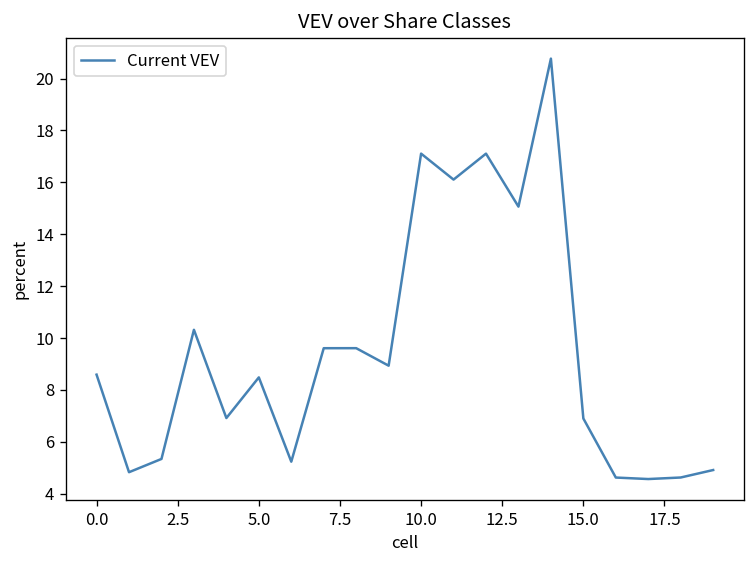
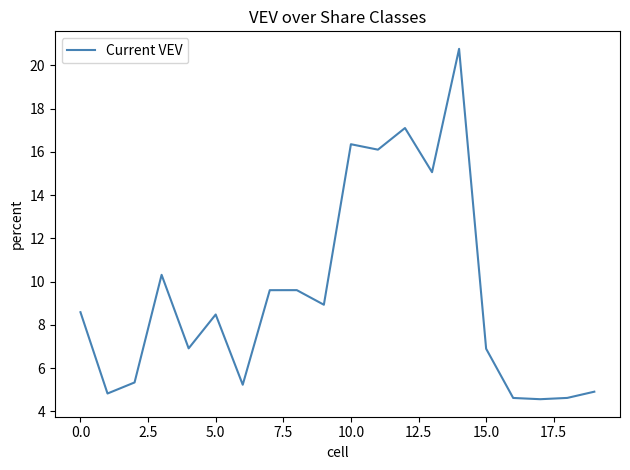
  {
    "0.0": 8.6,
    "5.0": 8.5,
-   "10.0": 17.1,
+   "10.0": 16.4,
    "15.0": 6.9
  }
